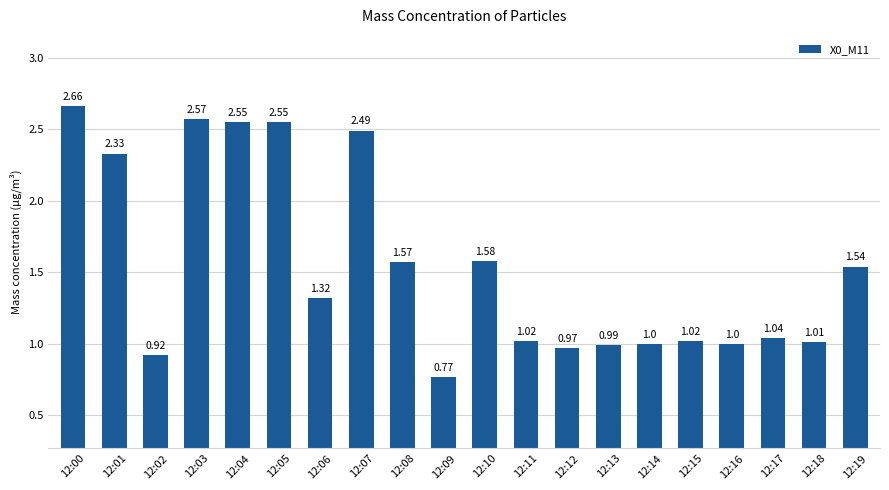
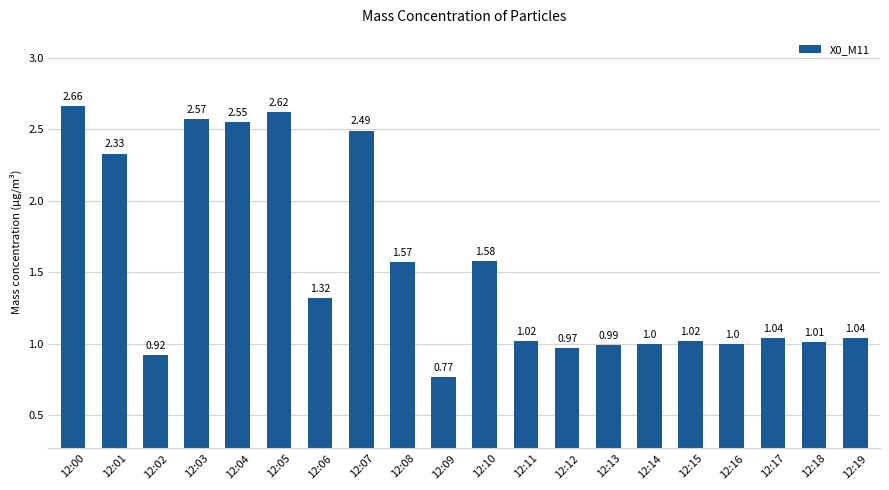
  {
    "12:00": 2.66,
    "12:01": 2.33,
    "12:02": 0.92,
    "12:03": 2.57,
    "12:04": 2.55,
-   "12:05": 2.55,
+   "12:05": 2.62,
    "12:06": 1.32,
    "12:07": 2.49,
    "12:08": 1.57,
    "12:09": 0.77,
    "12:10": 1.58,
    "12:11": 1.02,
    "12:12": 0.97,
    "12:13": 0.99,
    "12:14": 1.0,
    "12:15": 1.02,
    "12:16": 1.0,
    "12:17": 1.04,
    "12:18": 1.01,
-   "12:19": 1.54
+   "12:19": 1.04
  }
